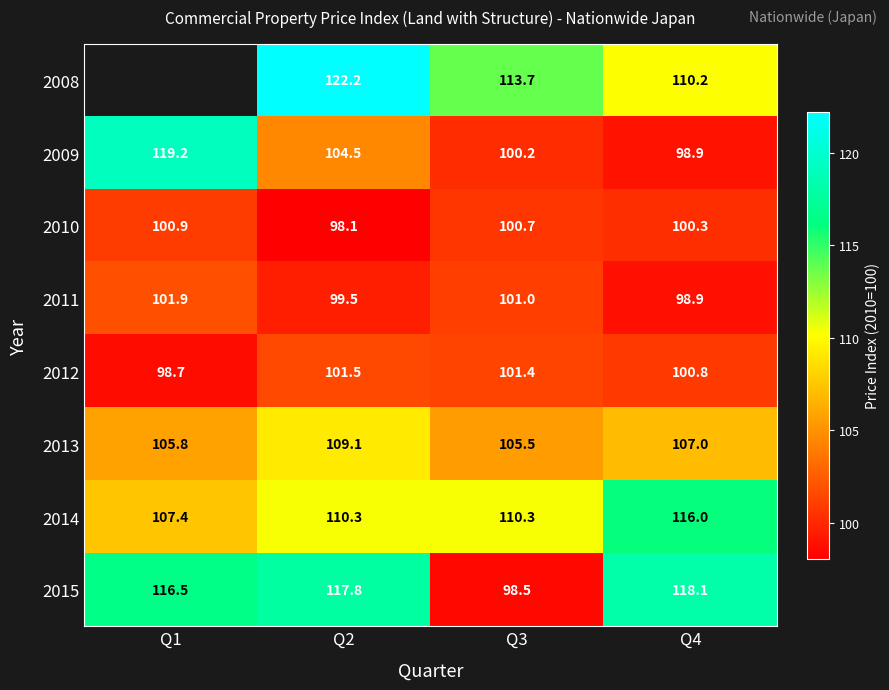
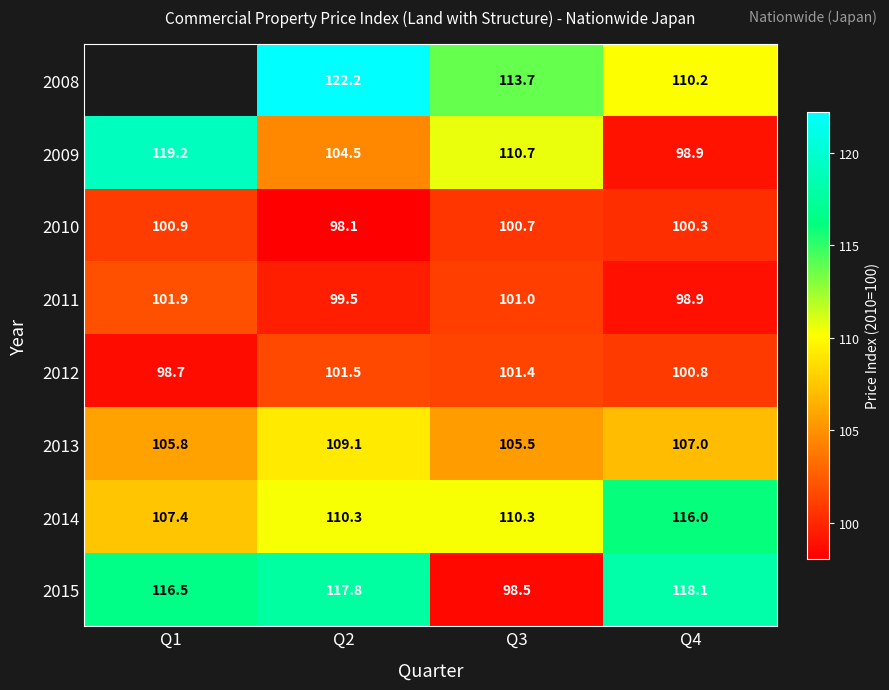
  {
    "2008": {
      "Q2": 122.2,
      "Q3": 113.7,
      "Q4": 110.2
    },
    "2009": {
      "Q1": 119.2,
      "Q2": 104.5,
-     "Q3": 100.2,
+     "Q3": 110.7,
      "Q4": 98.9
    },
    "2010": {
      "Q1": 100.9,
      "Q2": 98.1,
      "Q3": 100.7,
      "Q4": 100.3
    },
    "2011": {
      "Q1": 101.9,
      "Q2": 99.5,
      "Q3": 101.0,
      "Q4": 98.9
    },
    "2012": {
      "Q1": 98.7,
      "Q2": 101.5,
      "Q3": 101.4,
      "Q4": 100.8
    },
    "2013": {
      "Q1": 105.8,
      "Q2": 109.1,
      "Q3": 105.5,
      "Q4": 107.0
    },
    "2014": {
      "Q1": 107.4,
      "Q2": 110.3,
      "Q3": 110.3,
      "Q4": 116.0
    },
    "2015": {
      "Q1": 116.5,
      "Q2": 117.8,
      "Q3": 98.5,
      "Q4": 118.1
    }
  }
